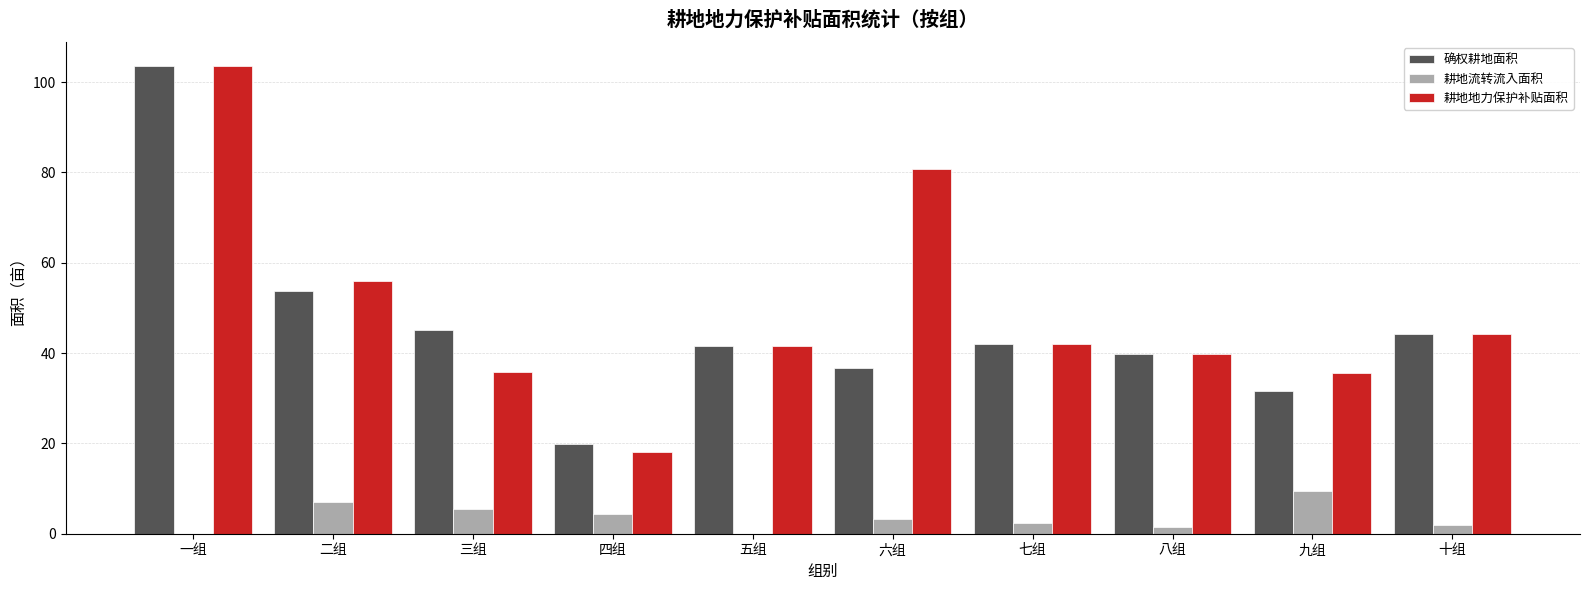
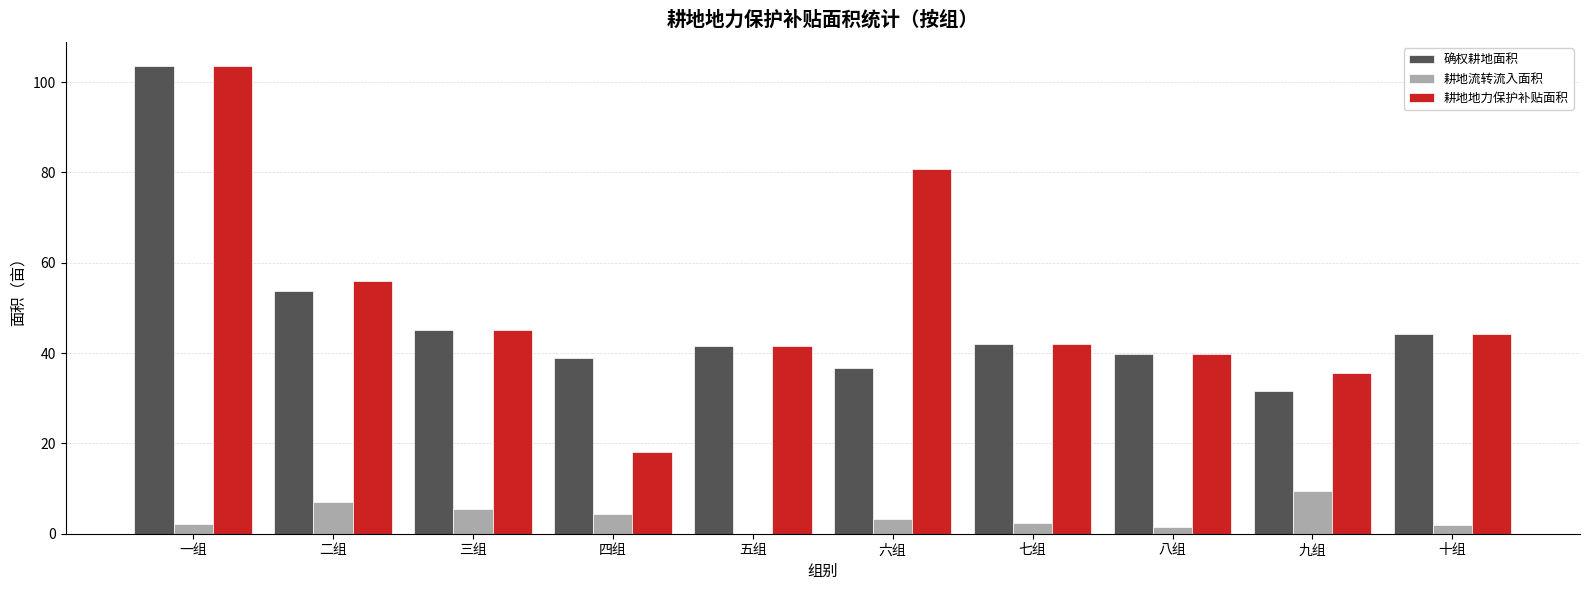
  {
    "确权耕地面积": {
      "一组": 104,
      "二组": 54,
      "三组": 45,
-     "四组": 20,
+     "四组": 39,
      "五组": 42,
      "六组": 37,
      "七组": 42,
      "八组": 40,
      "九组": 32,
      "十组": 44
    },
    "耕地流转流入面积": {
-     "一组": 0,
+     "一组": 2,
      "二组": 7,
      "三组": 5,
      "四组": 4,
      "五组": 0,
      "六组": 3,
      "七组": 2,
      "八组": 2,
      "九组": 9,
      "十组": 2
    },
    "耕地地力保护补贴面积": {
      "一组": 104,
      "二组": 56,
-     "三组": 36,
+     "三组": 45,
      "四组": 18,
      "五组": 42,
      "六组": 81,
      "七组": 42,
      "八组": 40,
      "九组": 36,
      "十组": 44
    }
  }
